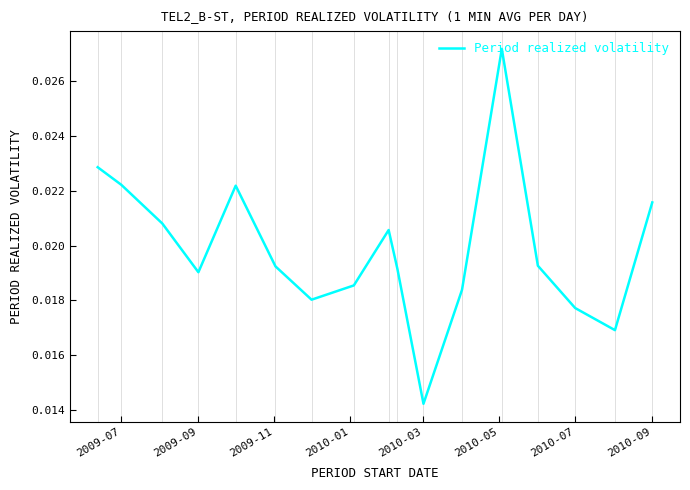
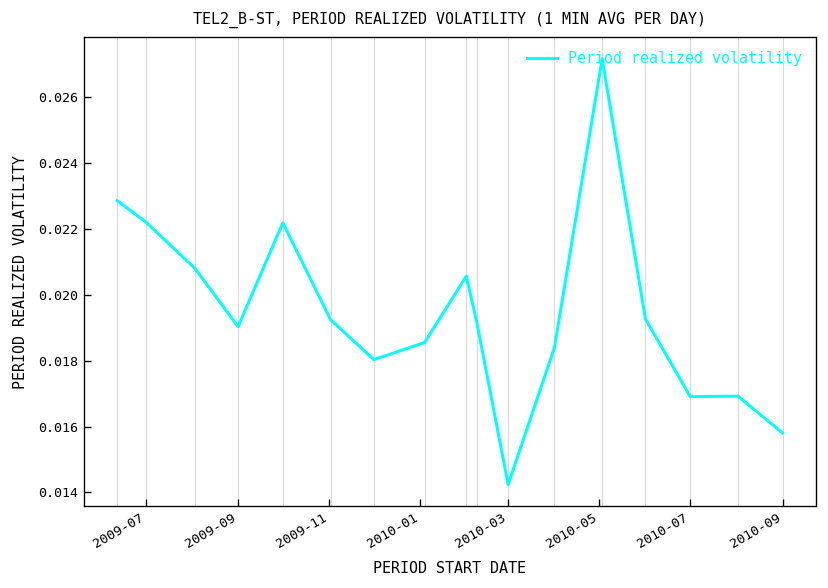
  {
    "2009-07": 0.0222,
    "2009-09": 0.0190,
    "2010-03": 0.0142,
-   "2010-07": 0.0177,
-   "2010-09": 0.0216
+   "2010-07": 0.0169,
+   "2010-09": 0.0158
  }
